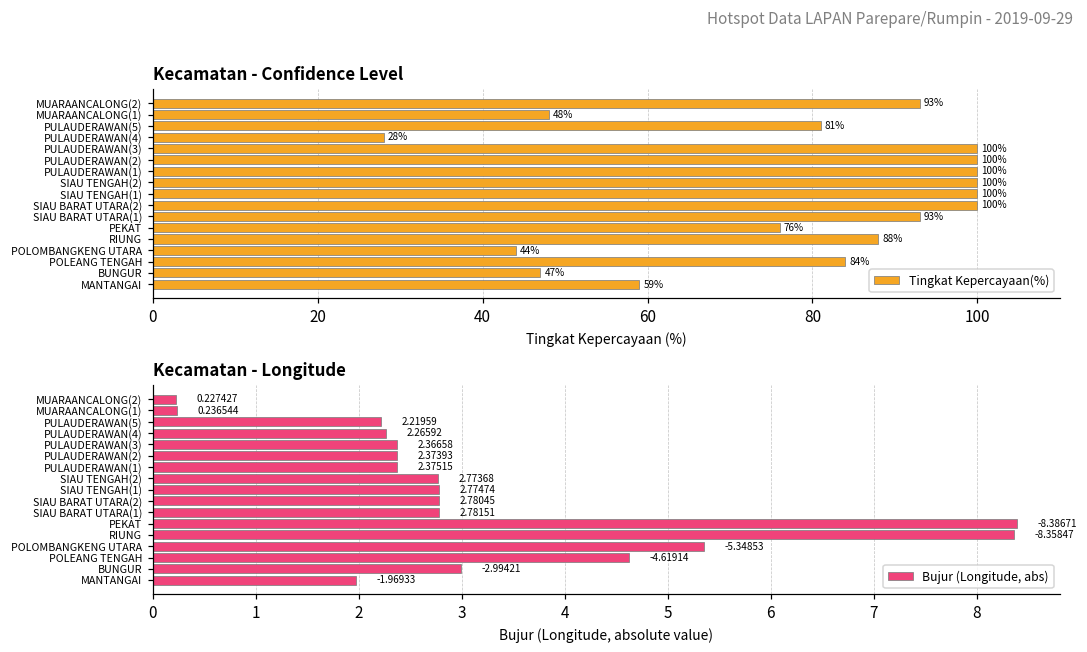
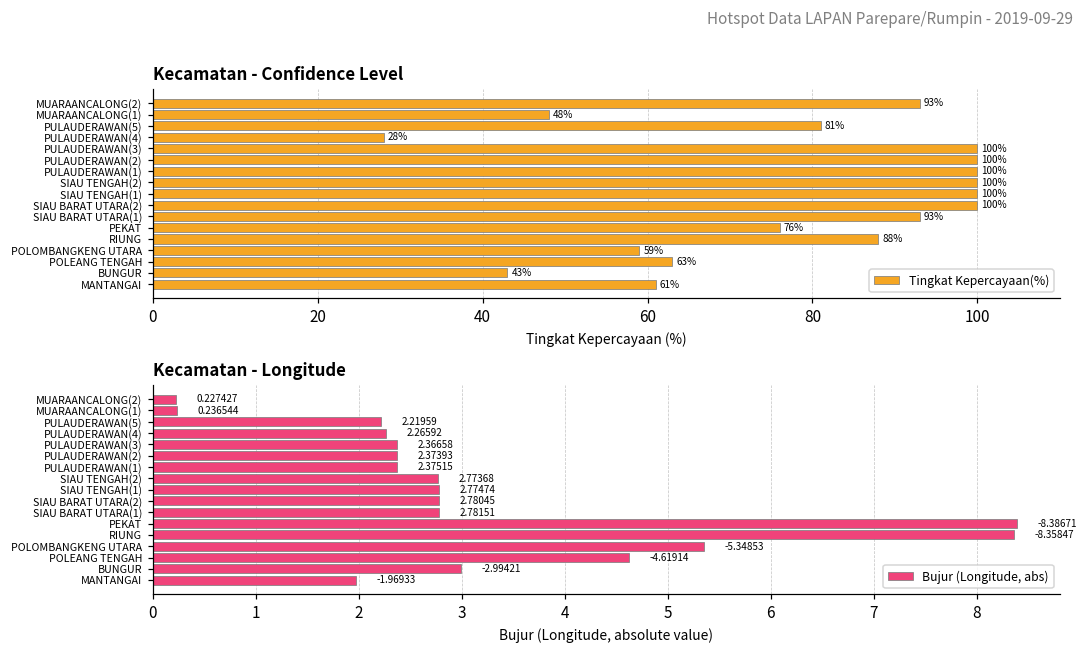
  {
    "Kecamatan - Confidence Level": {
      "MUARAANCALONG(2)": "93%",
      "MUARAANCALONG(1)": "48%",
      "PULAUDERAWAN(5)": "81%",
      "PULAUDERAWAN(4)": "28%",
      "PULAUDERAWAN(3)": "100%",
      "PULAUDERAWAN(2)": "100%",
      "PULAUDERAWAN(1)": "100%",
      "SIAU TENGAH(2)": "100%",
      "SIAU TENGAH(1)": "100%",
      "SIAU BARAT UTARA(2)": "100%",
      "SIAU BARAT UTARA(1)": "93%",
      "PEKAT": "76%",
      "RIUNG": "88%",
-     "POLOMBANGKENG UTARA": "44%",
-     "POLEANG TENGAH": "84%",
-     "BUNGUR": "47%",
-     "MANTANGAI": "59%"
+     "POLOMBANGKENG UTARA": "59%",
+     "POLEANG TENGAH": "63%",
+     "BUNGUR": "43%",
+     "MANTANGAI": "61%"
    },
    "Kecamatan - Longitude": {
      "MUARAANCALONG(2)": "0.227427",
      "MUARAANCALONG(1)": "0.236544",
      "PULAUDERAWAN(5)": "2.21959",
      "PULAUDERAWAN(4)": "2.26592",
      "PULAUDERAWAN(3)": "2.36658",
      "PULAUDERAWAN(2)": "2.37393",
      "PULAUDERAWAN(1)": "2.37515",
      "SIAU TENGAH(2)": "2.77368",
      "SIAU TENGAH(1)": "2.77474",
      "SIAU BARAT UTARA(2)": "2.78045",
      "SIAU BARAT UTARA(1)": "2.78151"
    }
  }
